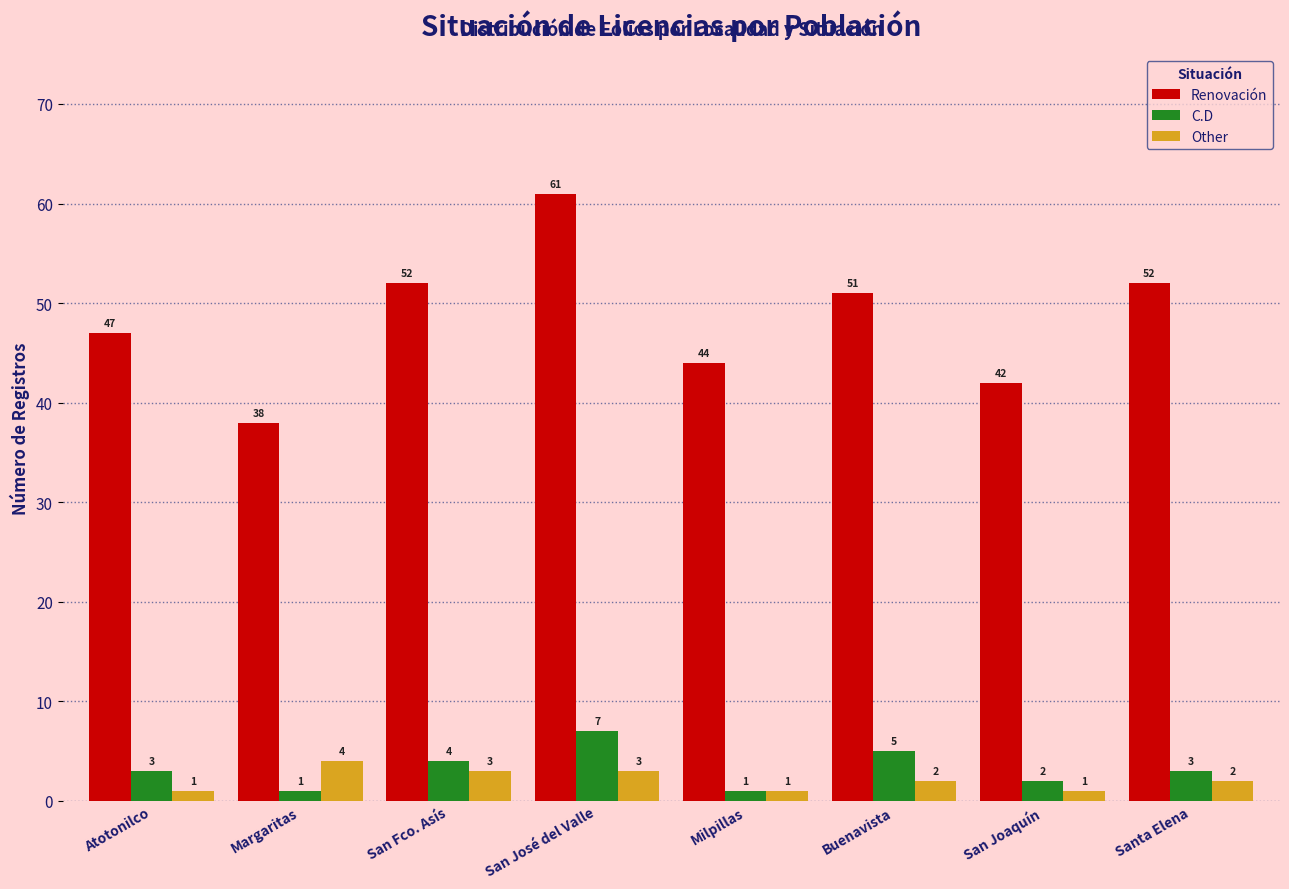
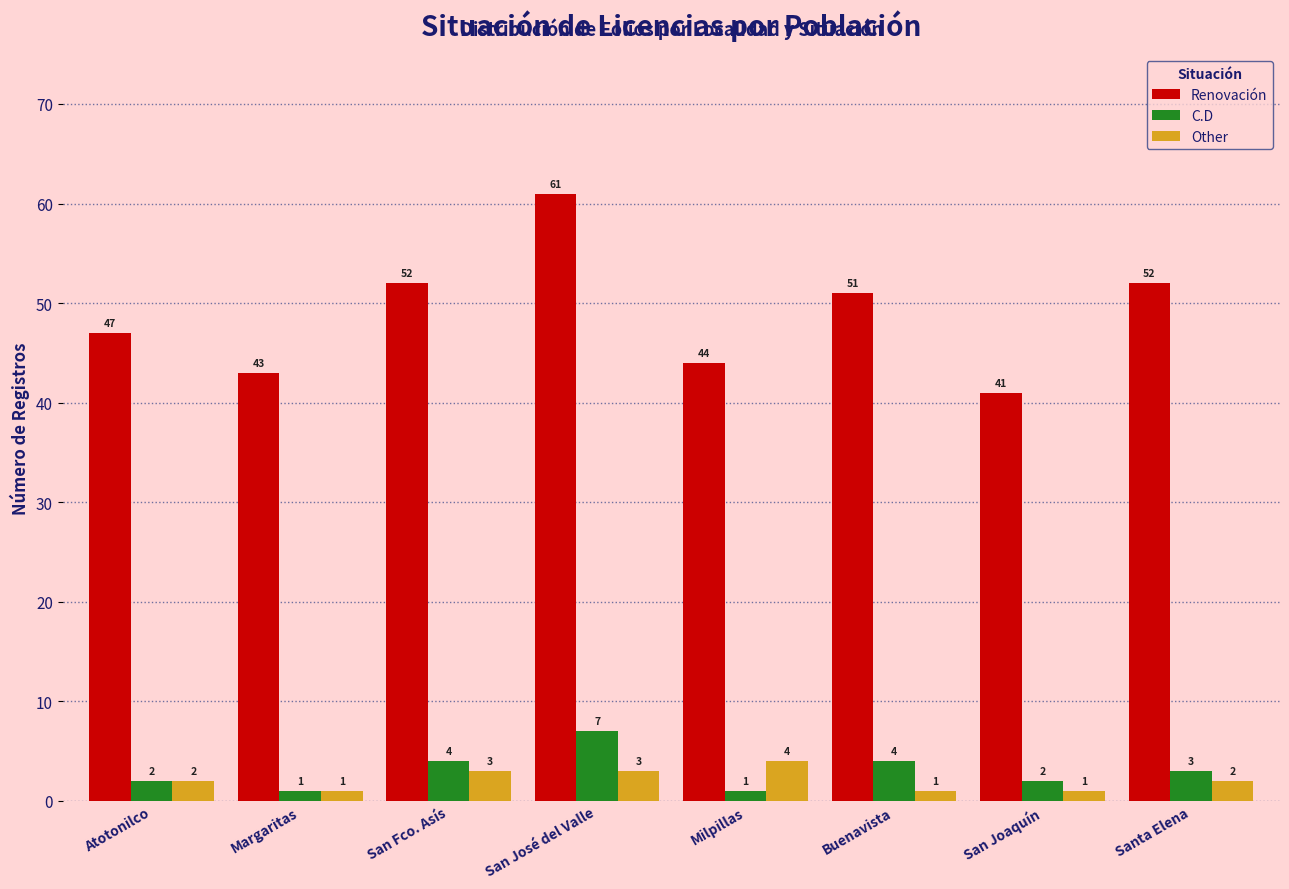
  {
    "Renovación": {
      "Atotonilco": 47,
-     "Margaritas": 38,
+     "Margaritas": 43,
      "San Fco. Asís": 52,
      "San José del Valle": 61,
      "Milpillas": 44,
      "Buenavista": 51,
-     "San Joaquín": 42,
+     "San Joaquín": 41,
      "Santa Elena": 52
    },
    "C.D": {
-     "Atotonilco": 3,
+     "Atotonilco": 2,
      "Margaritas": 1,
      "San Fco. Asís": 4,
      "San José del Valle": 7,
      "Milpillas": 1,
-     "Buenavista": 5,
+     "Buenavista": 4,
      "San Joaquín": 2,
      "Santa Elena": 3
    },
    "Other": {
-     "Atotonilco": 1,
-     "Margaritas": 4,
+     "Atotonilco": 2,
+     "Margaritas": 1,
      "San Fco. Asís": 3,
      "San José del Valle": 3,
-     "Milpillas": 1,
-     "Buenavista": 2,
+     "Milpillas": 4,
+     "Buenavista": 1,
      "San Joaquín": 1,
      "Santa Elena": 2
    }
  }
